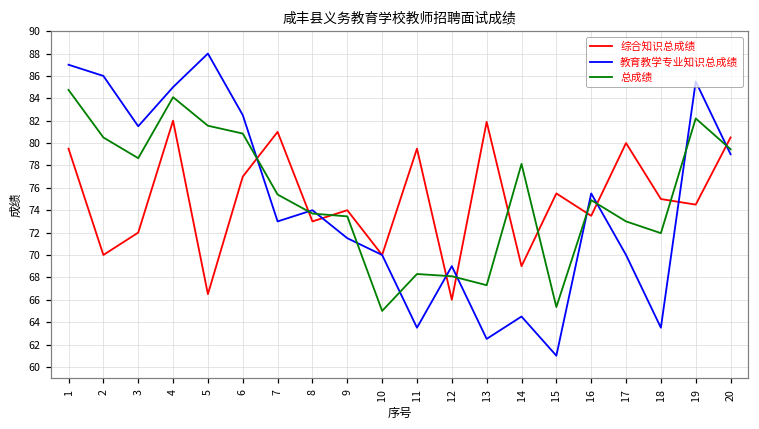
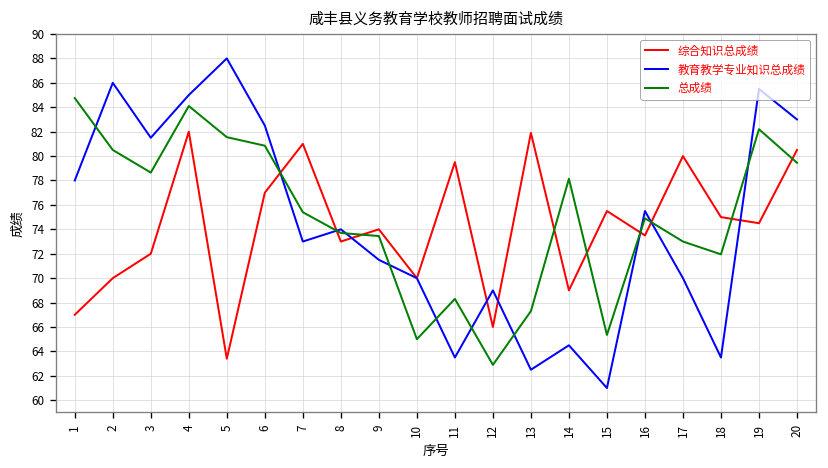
  {
    "综合知识总成绩": {
-     "1": 79.5,
+     "1": 67.0,
      "2": 70.0,
      "3": 72.0,
      "4": 82.0,
-     "5": 66.5,
+     "5": 63.4,
      "6": 77.0,
      "7": 81.0,
      "8": 73.0,
      "9": 74.0,
      "11": 79.5,
      "12": 66.0,
      "13": 81.9,
      "14": 69.0,
      "15": 75.5,
      "16": 73.5,
      "17": 80.0,
      "18": 75.0,
      "19": 74.5,
      "20": 80.5
    },
    "教育教学专业知识总成绩": {
-     "1": 87,
+     "1": 78,
      "2": 86,
      "3": 81.5,
      "4": 85,
      "5": 88,
      "6": 82.5,
      "7": 73,
      "8": 74,
      "9": 71.5,
      "11": 63.5,
      "12": 69,
      "13": 62.5,
      "14": 64.5,
      "15": 61,
      "16": 75.5,
      "17": 70,
      "18": 63.5,
-     "20": 79
+     "20": 83
    },
    "总成绩": {
      "1": 84.8,
      "2": 80.5,
      "3": 78.7,
      "4": 84.1,
      "5": 81.6,
      "6": 80.9,
      "7": 75.4,
      "8": 73.7,
      "9": 73.5,
      "10": 65.0,
      "11": 68.3,
-     "12": 68.1,
+     "12": 62.9,
      "13": 67.3,
      "14": 78.1,
      "15": 65.4,
      "16": 74.9,
      "17": 73.0,
      "18": 72.0,
      "19": 82.2,
      "20": 79.5
    }
  }
